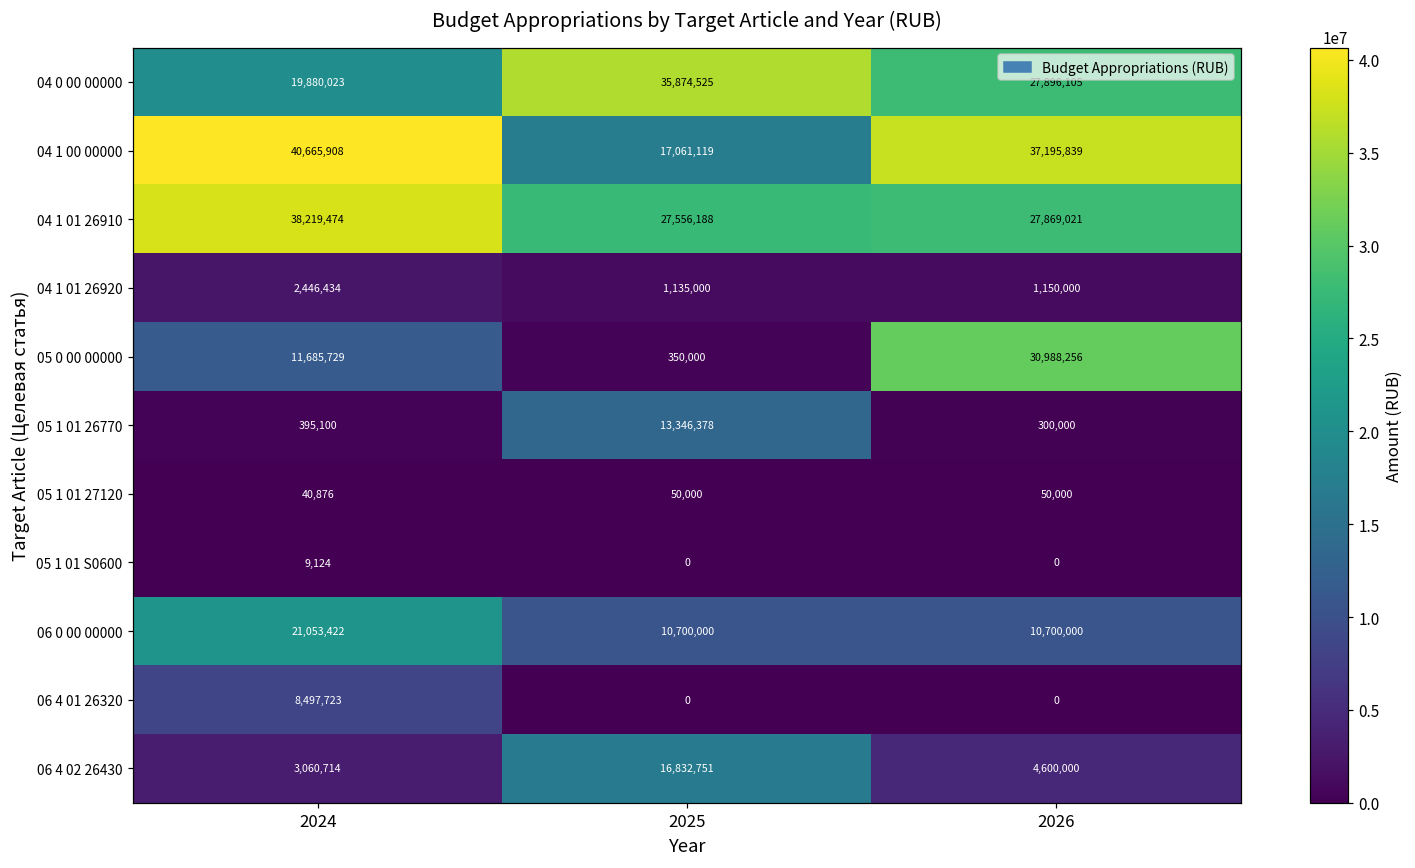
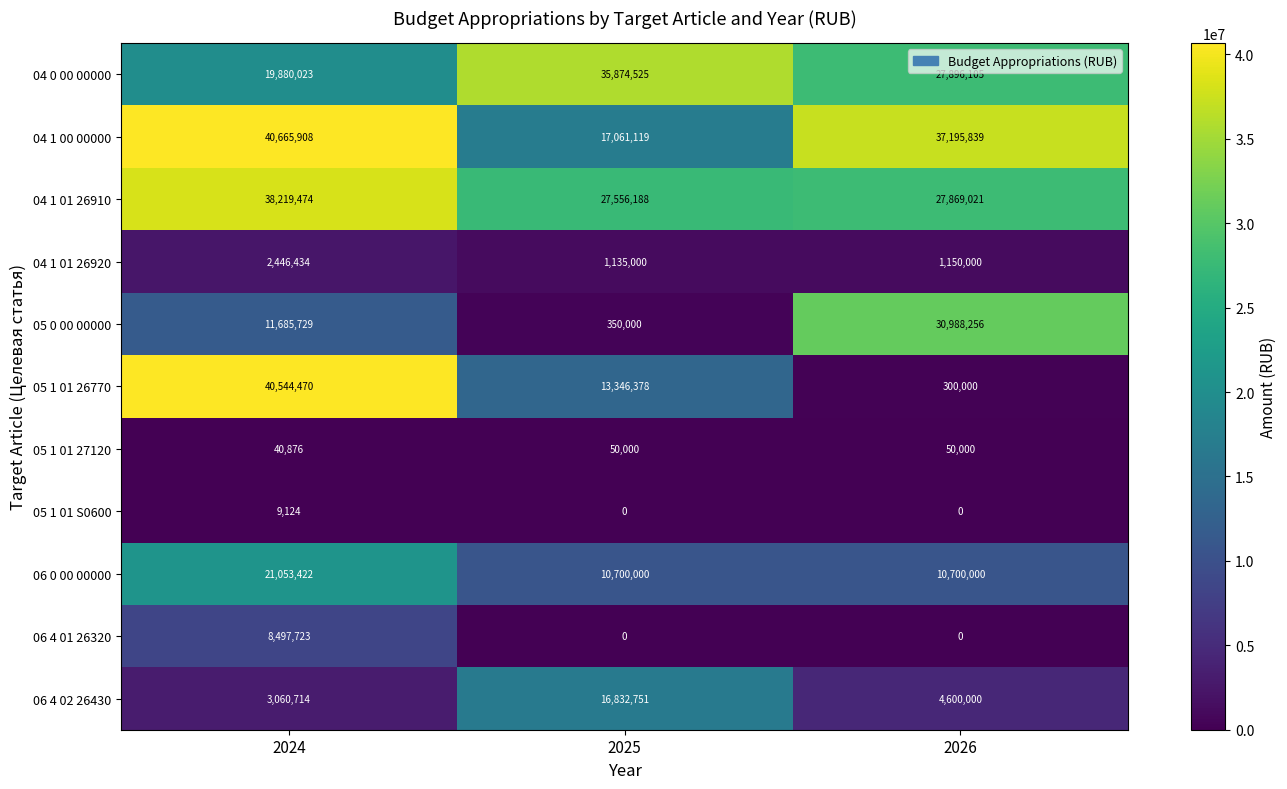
  {
    "04 0 00 00000": {
      "2024": "19,880,023",
      "2025": "35,874,525"
    },
    "04 1 00 00000": {
      "2024": "40,665,908",
      "2025": "17,061,119",
      "2026": "37,195,839"
    },
    "04 1 01 26910": {
      "2024": "38,219,474",
      "2025": "27,556,188",
      "2026": "27,869,021"
    },
    "04 1 01 26920": {
      "2024": "2,446,434",
      "2025": "1,135,000",
      "2026": "1,150,000"
    },
    "05 0 00 00000": {
      "2024": "11,685,729",
      "2025": "350,000",
      "2026": "30,988,256"
    },
    "05 1 01 26770": {
-     "2024": "395,100",
+     "2024": "40,544,470",
      "2025": "13,346,378",
      "2026": "300,000"
    },
    "05 1 01 27120": {
      "2024": "40,876",
      "2025": "50,000",
      "2026": "50,000"
    },
    "05 1 01 S0600": {
      "2024": "9,124",
      "2025": "0",
      "2026": "0"
    },
    "06 0 00 00000": {
      "2024": "21,053,422",
      "2025": "10,700,000",
      "2026": "10,700,000"
    },
    "06 4 01 26320": {
      "2024": "8,497,723",
      "2025": "0",
      "2026": "0"
    },
    "06 4 02 26430": {
      "2024": "3,060,714",
      "2025": "16,832,751",
      "2026": "4,600,000"
    }
  }
